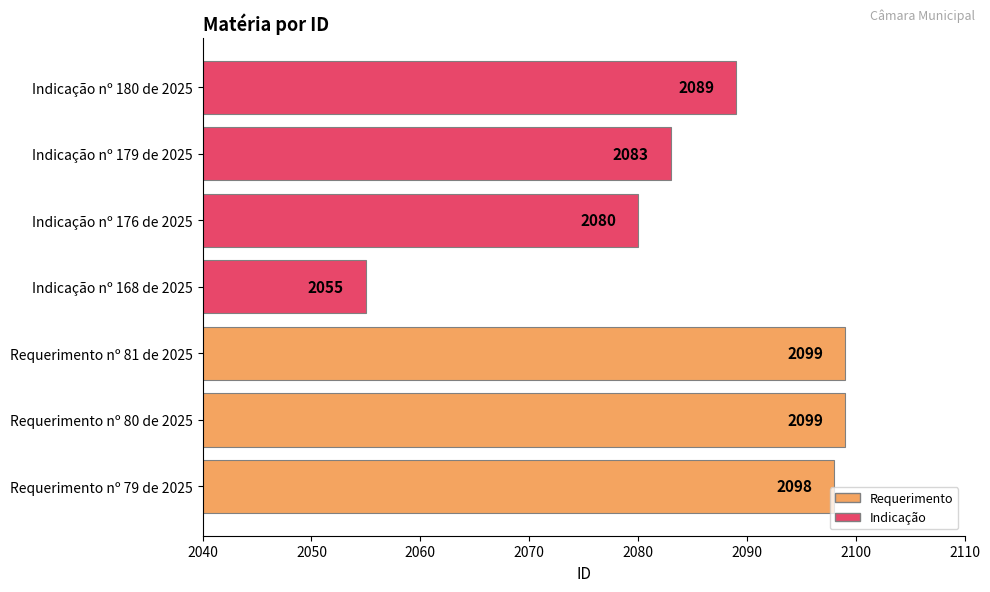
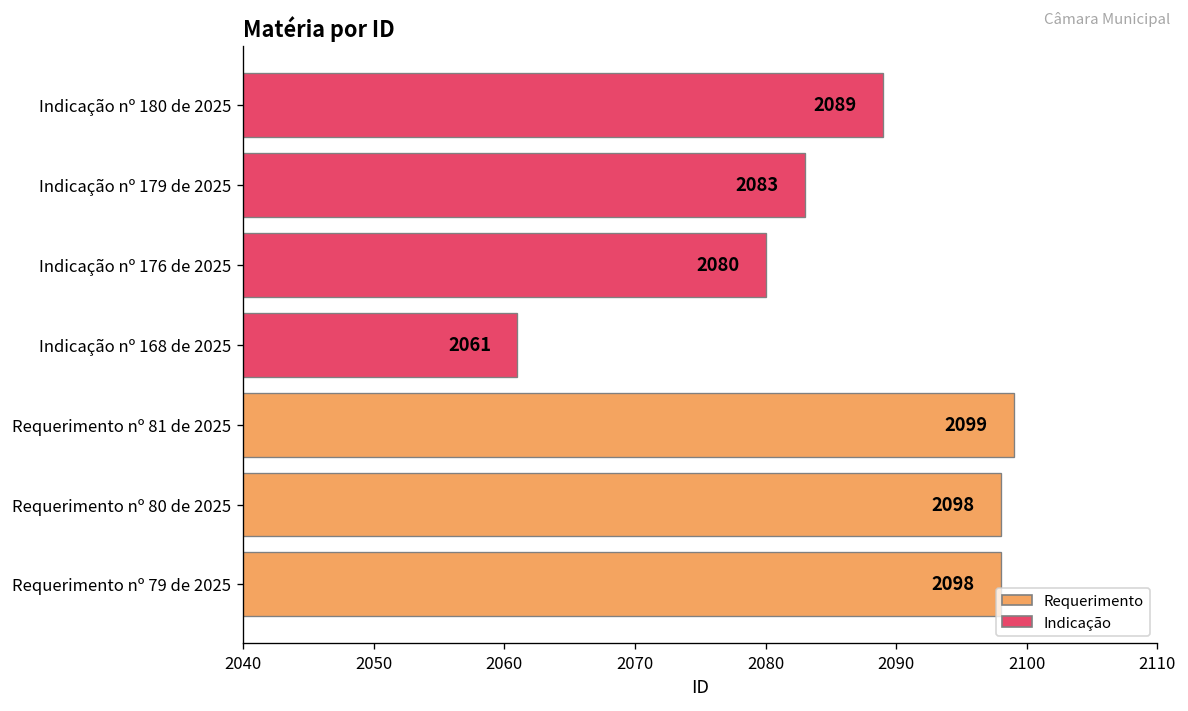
  {
    "Indicação nº 180 de 2025": 2089,
    "Indicação nº 179 de 2025": 2083,
    "Indicação nº 176 de 2025": 2080,
-   "Indicação nº 168 de 2025": 2055,
+   "Indicação nº 168 de 2025": 2061,
    "Requerimento nº 81 de 2025": 2099,
-   "Requerimento nº 80 de 2025": 2099,
+   "Requerimento nº 80 de 2025": 2098,
    "Requerimento nº 79 de 2025": 2098
  }
